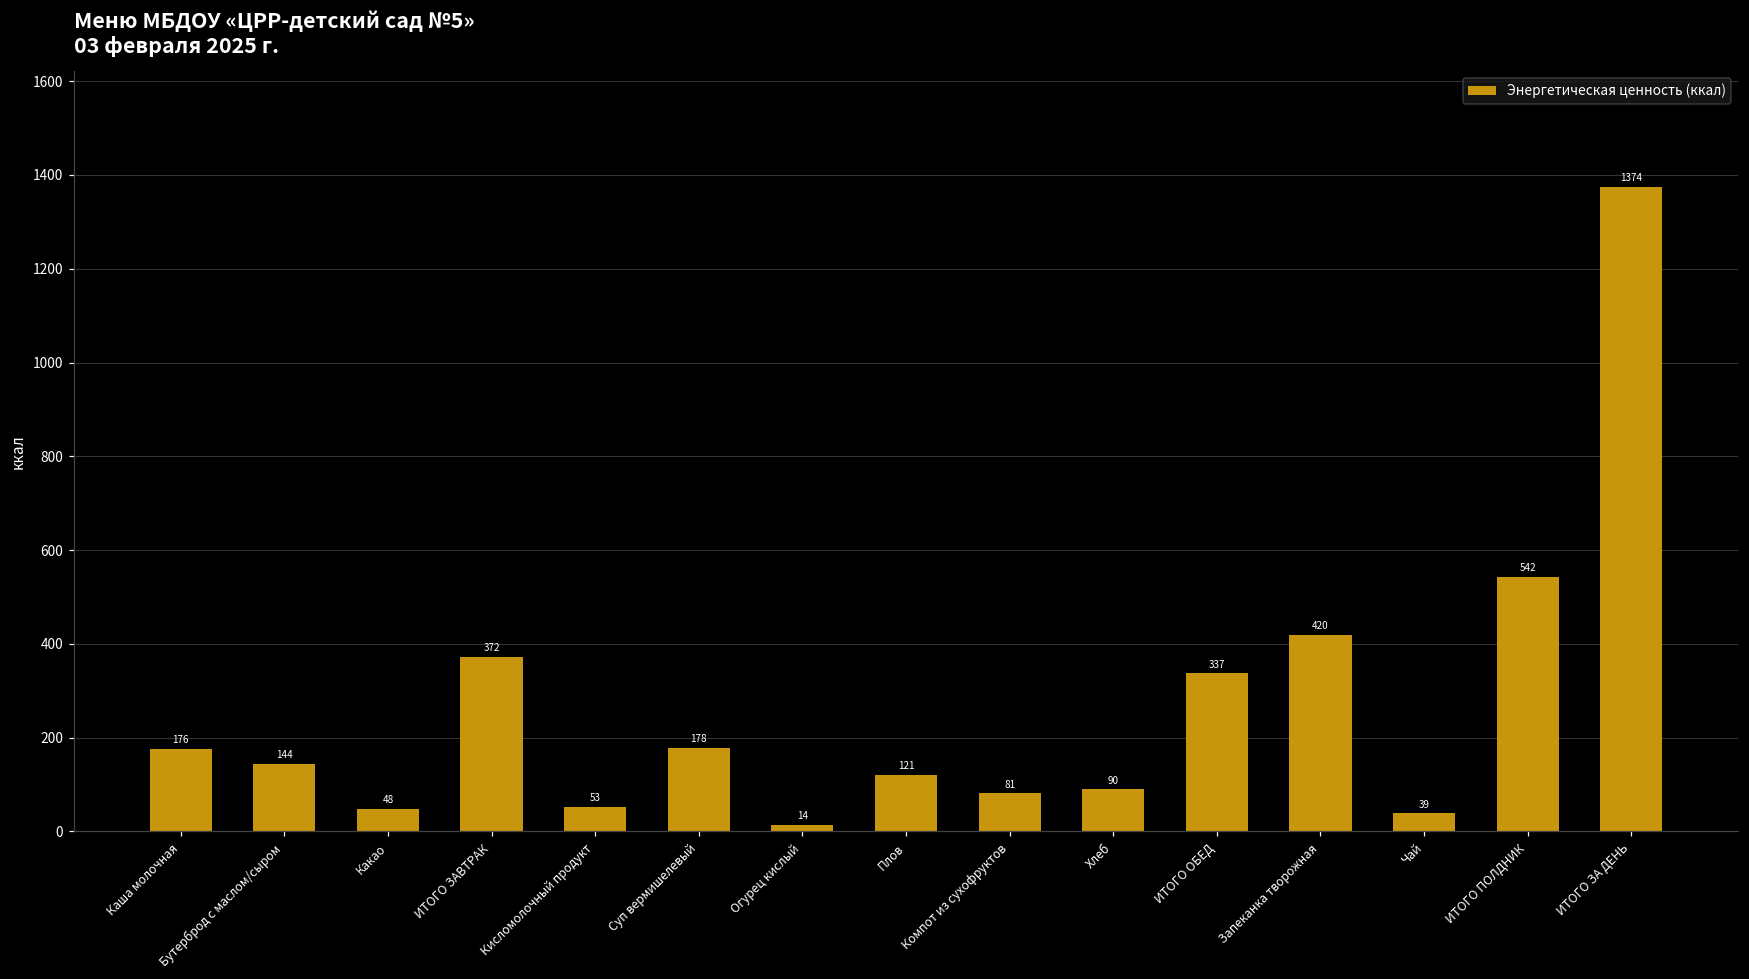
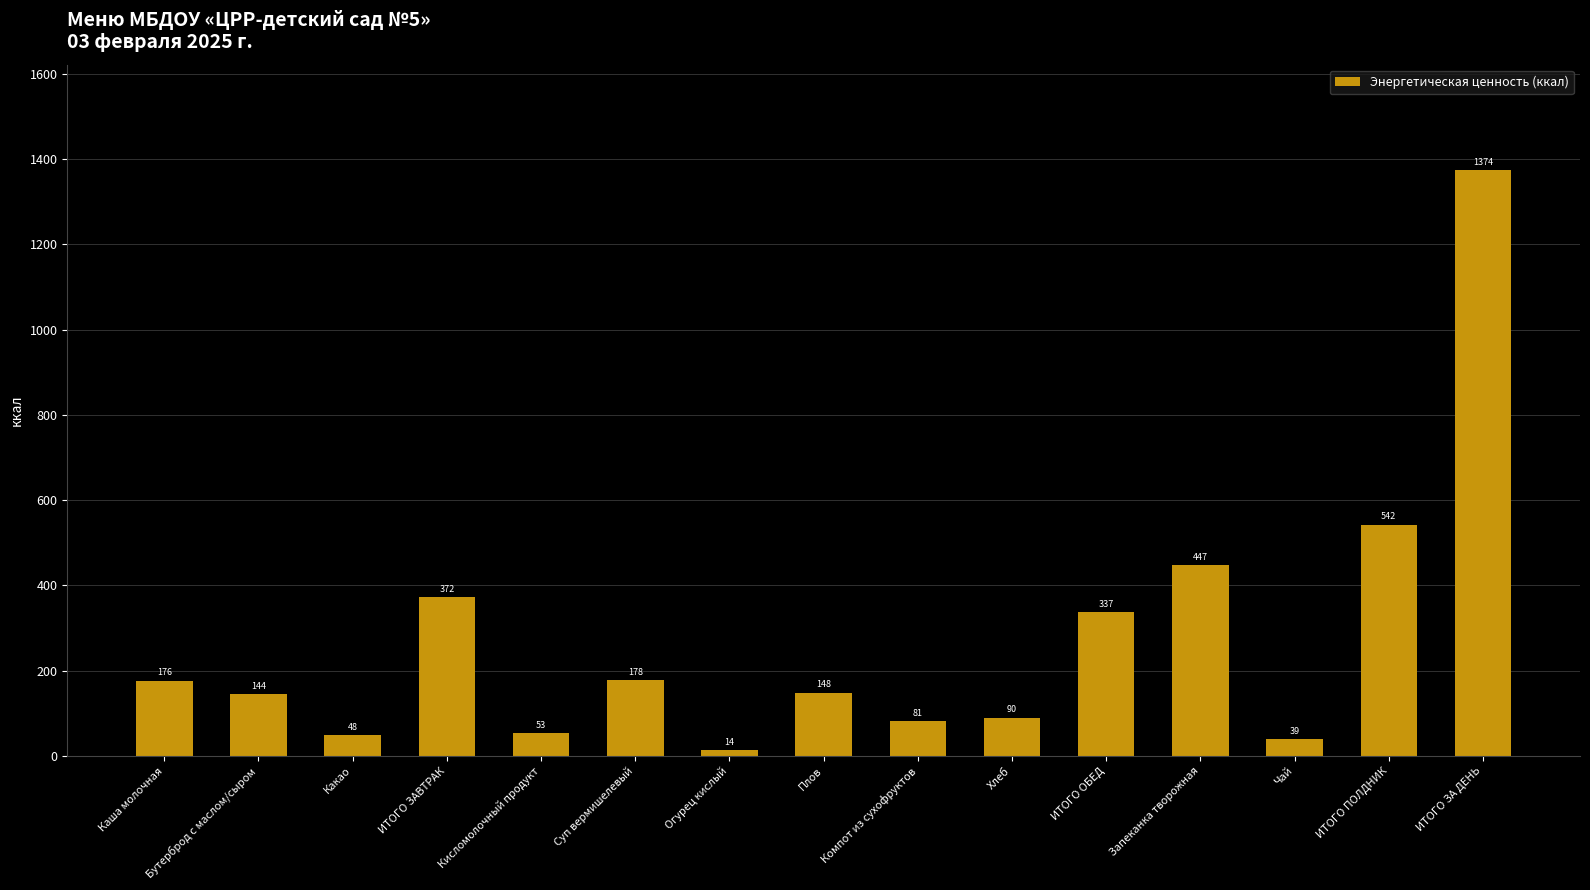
  {
    "Каша молочная": 176,
    "Бутерброд с маслом/сыром": 144,
    "Какао": 48,
    "ИТОГО ЗАВТРАК": 372,
    "Кисломолочный продукт": 53,
    "Суп вермишелевый": 178,
    "Огурец кислый": 14,
-   "Плов": 121,
+   "Плов": 148,
    "Компот из сухофруктов": 81,
    "Хлеб": 90,
    "ИТОГО ОБЕД": 337,
-   "Запеканка творожная": 420,
+   "Запеканка творожная": 447,
    "Чай": 39,
    "ИТОГО ПОЛДНИК": 542,
    "ИТОГО ЗА ДЕНЬ": 1374
  }
